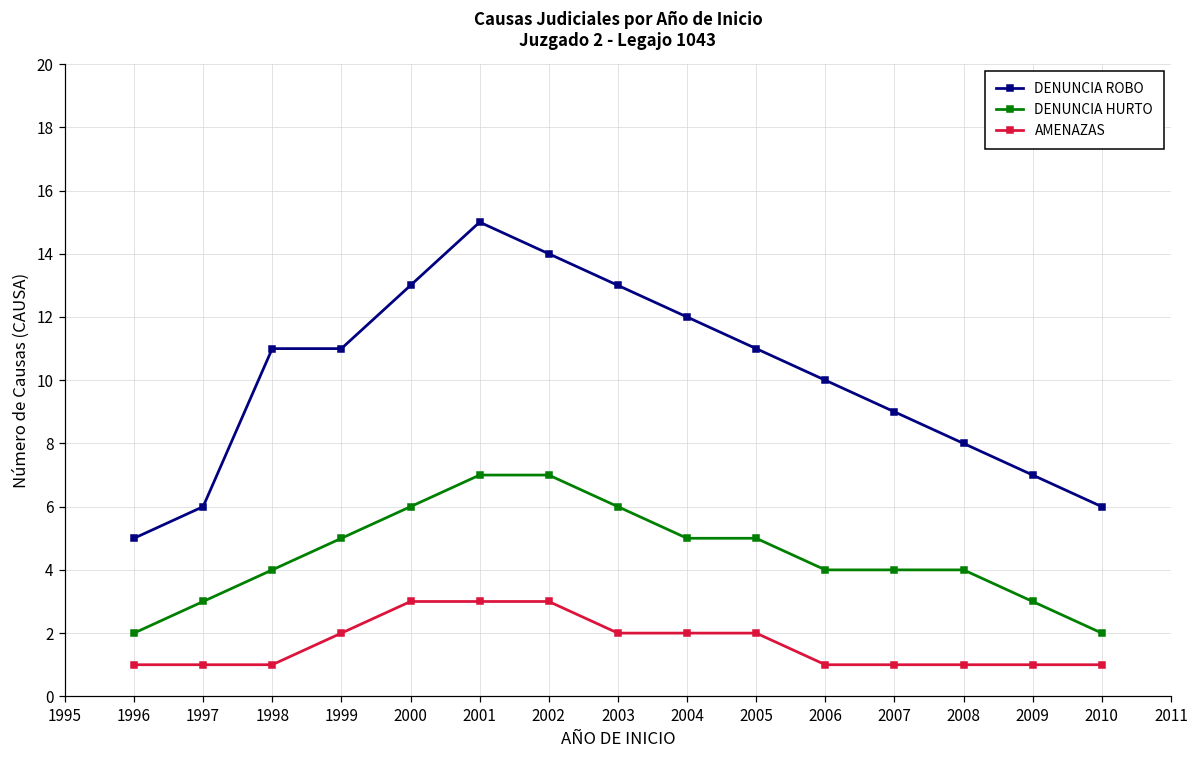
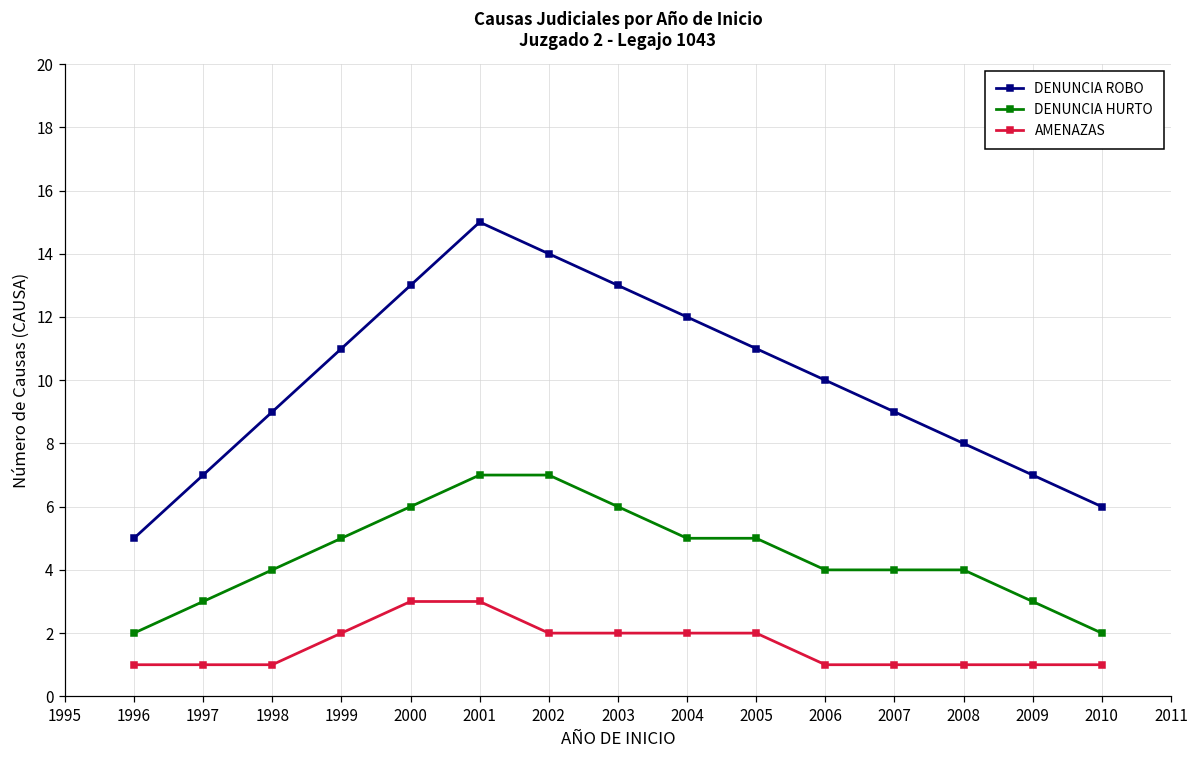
  {
    "DENUNCIA ROBO": {
      "1996": 5,
-     "1997": 6,
-     "1998": 11,
+     "1997": 7,
+     "1998": 9,
      "1999": 11,
      "2000": 13,
      "2001": 15,
      "2002": 14,
      "2003": 13,
      "2004": 12,
      "2005": 11,
      "2006": 10,
      "2007": 9,
      "2008": 8,
      "2009": 7,
      "2010": 6
    },
    "DENUNCIA HURTO": {
      "1996": 2,
      "1997": 3,
      "1998": 4,
      "1999": 5,
      "2000": 6,
      "2001": 7,
      "2002": 7,
      "2003": 6,
      "2004": 5,
      "2005": 5,
      "2006": 4,
      "2007": 4,
      "2008": 4,
      "2009": 3,
      "2010": 2
    },
    "AMENAZAS": {
      "1996": 1,
      "1997": 1,
      "1998": 1,
      "1999": 2,
      "2000": 3,
      "2001": 3,
-     "2002": 3,
+     "2002": 2,
      "2003": 2,
      "2004": 2,
      "2005": 2,
      "2006": 1,
      "2007": 1,
      "2008": 1,
      "2009": 1,
      "2010": 1
    }
  }
